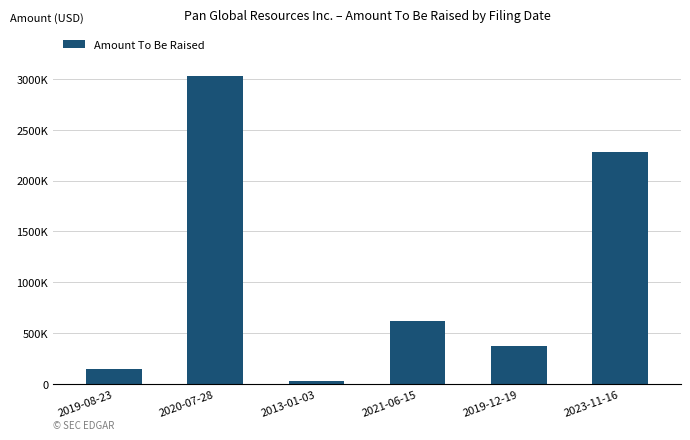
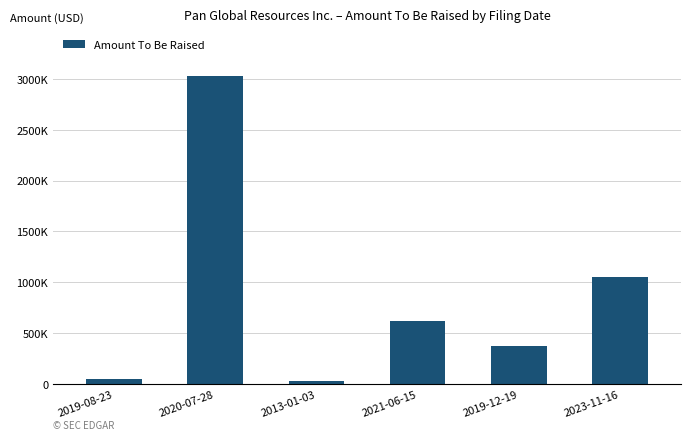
  {
-   "2019-08-23": 140000,
+   "2019-08-23": 50000,
    "2020-07-28": 3020000,
    "2013-01-03": 30000,
    "2021-06-15": 620000,
    "2019-12-19": 370000,
-   "2023-11-16": 2280000
+   "2023-11-16": 1050000
  }
